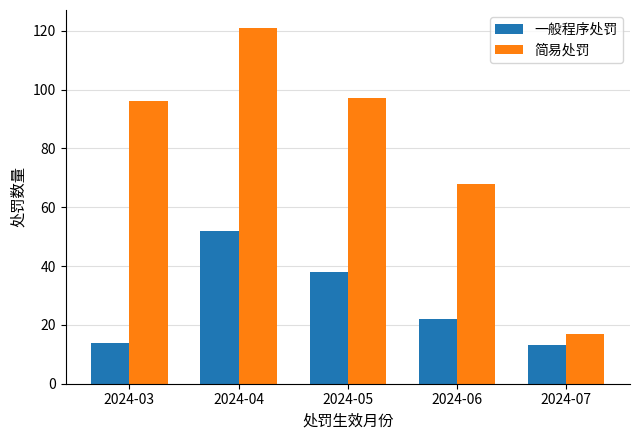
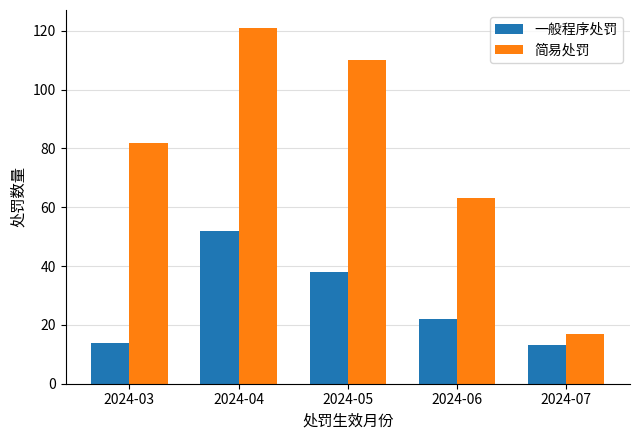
  {
    "一般程序处罚": {
      "2024-03": 14,
      "2024-04": 52,
      "2024-05": 38,
      "2024-06": 22,
      "2024-07": 13
    },
    "简易处罚": {
-     "2024-03": 96,
+     "2024-03": 82,
      "2024-04": 121,
-     "2024-05": 97,
-     "2024-06": 68,
+     "2024-05": 110,
+     "2024-06": 63,
      "2024-07": 17
    }
  }
